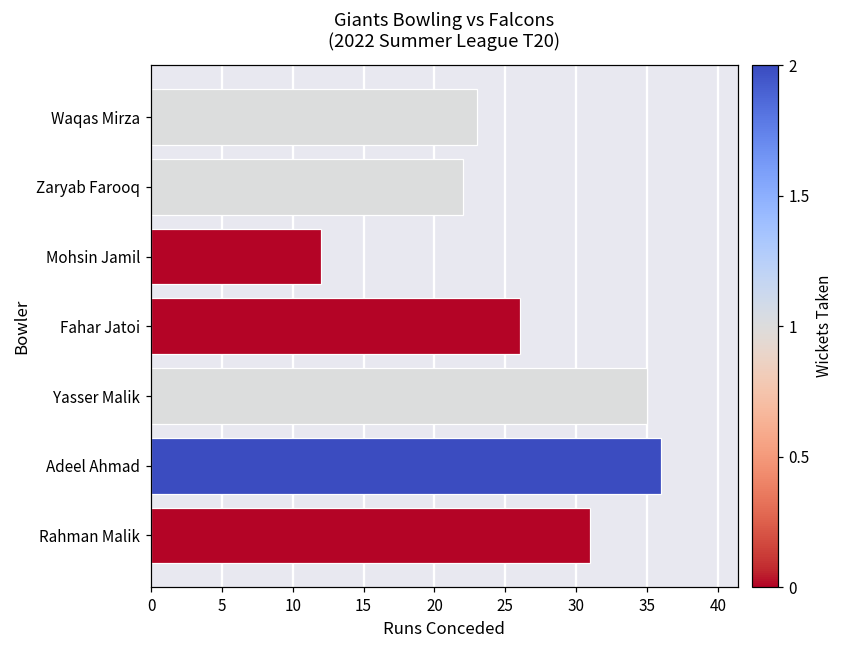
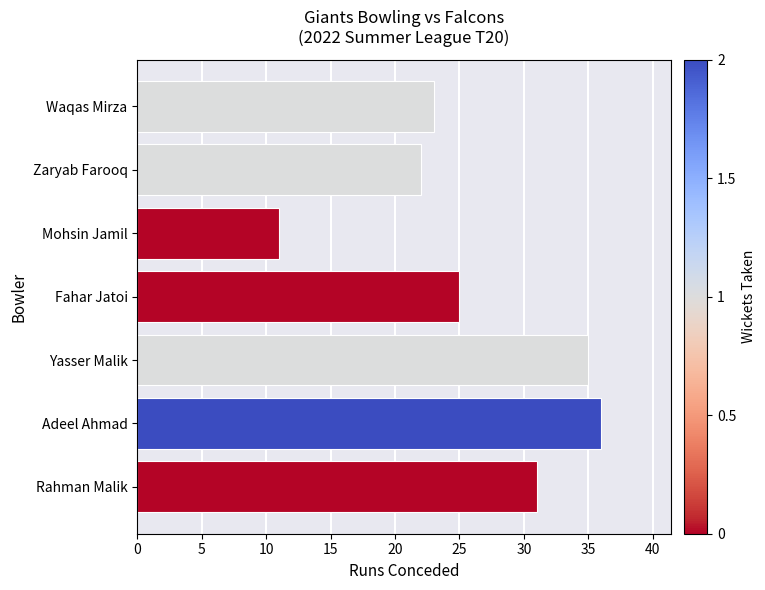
  {
    "Waqas Mirza": 23,
    "Zaryab Farooq": 22,
-   "Mohsin Jamil": 12,
-   "Fahar Jatoi": 26,
+   "Mohsin Jamil": 11,
+   "Fahar Jatoi": 25,
    "Yasser Malik": 35,
    "Adeel Ahmad": 36,
    "Rahman Malik": 31
  }
